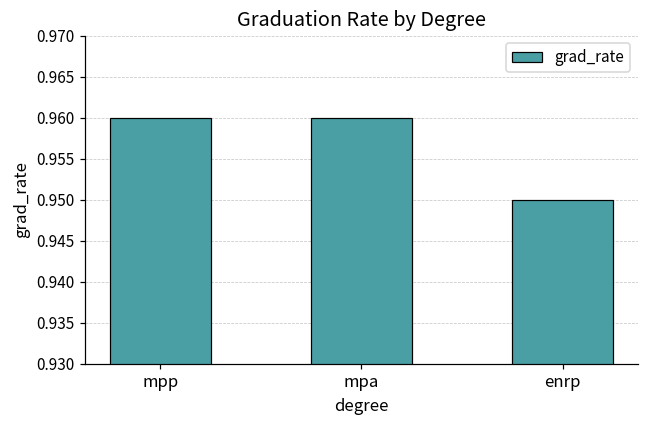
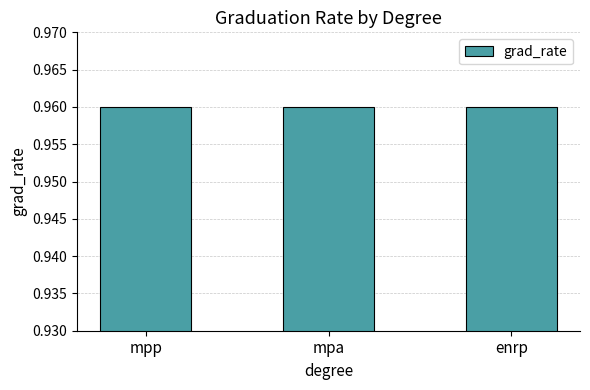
  {
    "mpp": 0.96,
    "mpa": 0.96,
-   "enrp": 0.95
+   "enrp": 0.96
  }
